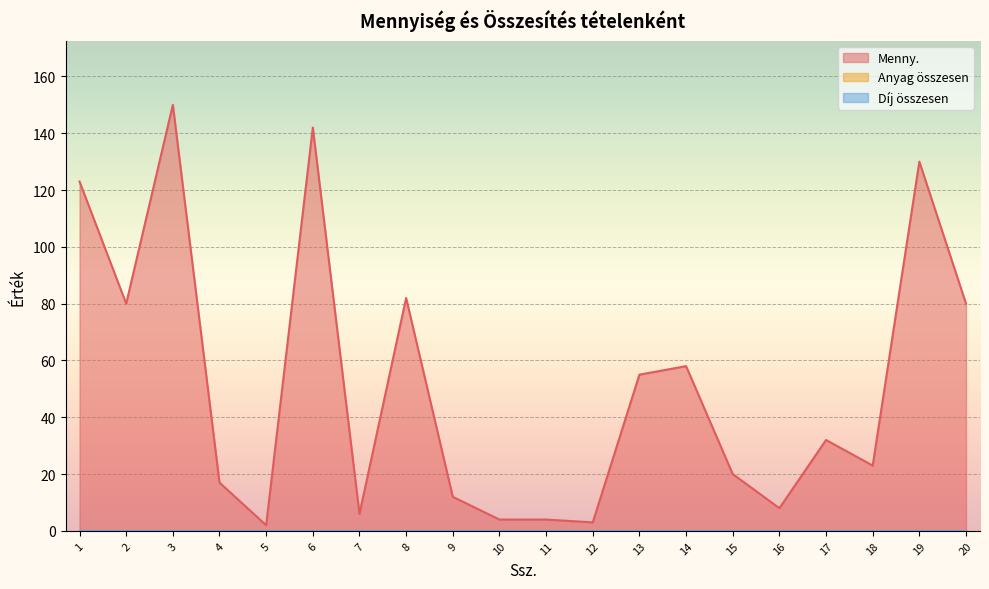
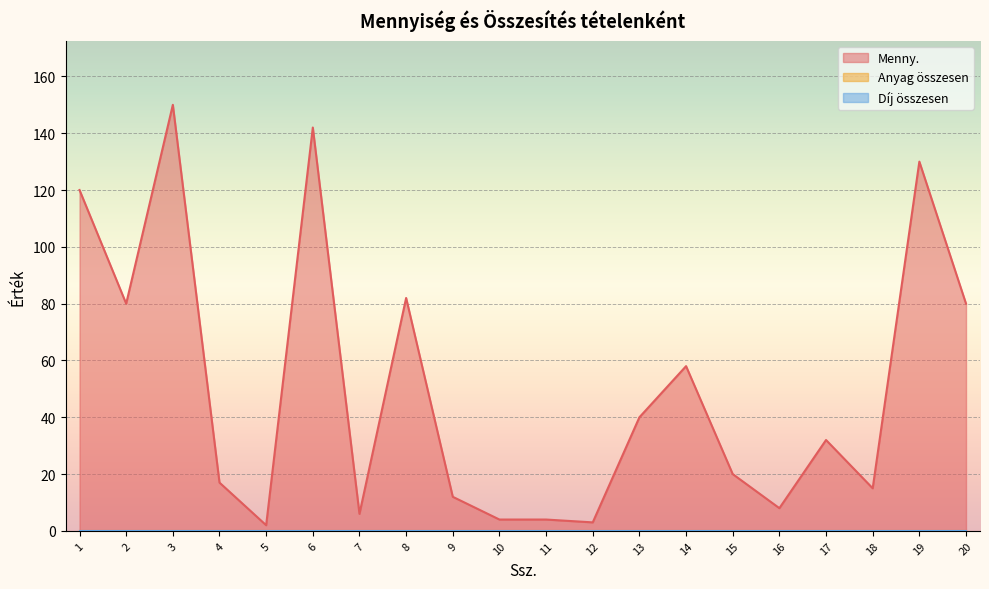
  {
    "Menny.": {
-     "1": 123,
+     "1": 120,
      "2": 80,
      "3": 150,
      "4": 17,
      "5": 2,
      "6": 142,
      "7": 6,
      "8": 82,
      "9": 12,
      "10": 4,
      "11": 4,
      "12": 3,
-     "13": 55,
+     "13": 40,
      "14": 58,
      "15": 20,
      "16": 8,
      "17": 32,
-     "18": 23,
+     "18": 15,
      "19": 130,
      "20": 80
    },
    "Díj összesen": {
      "1": 0,
      "2": 0,
      "3": 0,
      "4": 0,
      "5": 0,
      "6": 0,
      "7": 0,
      "8": 0,
      "9": 0,
      "10": 0,
      "11": 0,
      "12": 0,
      "13": 0,
      "14": 0,
      "15": 0,
      "16": 0,
      "17": 0,
      "18": 0,
      "19": 0,
      "20": 0
    }
  }
